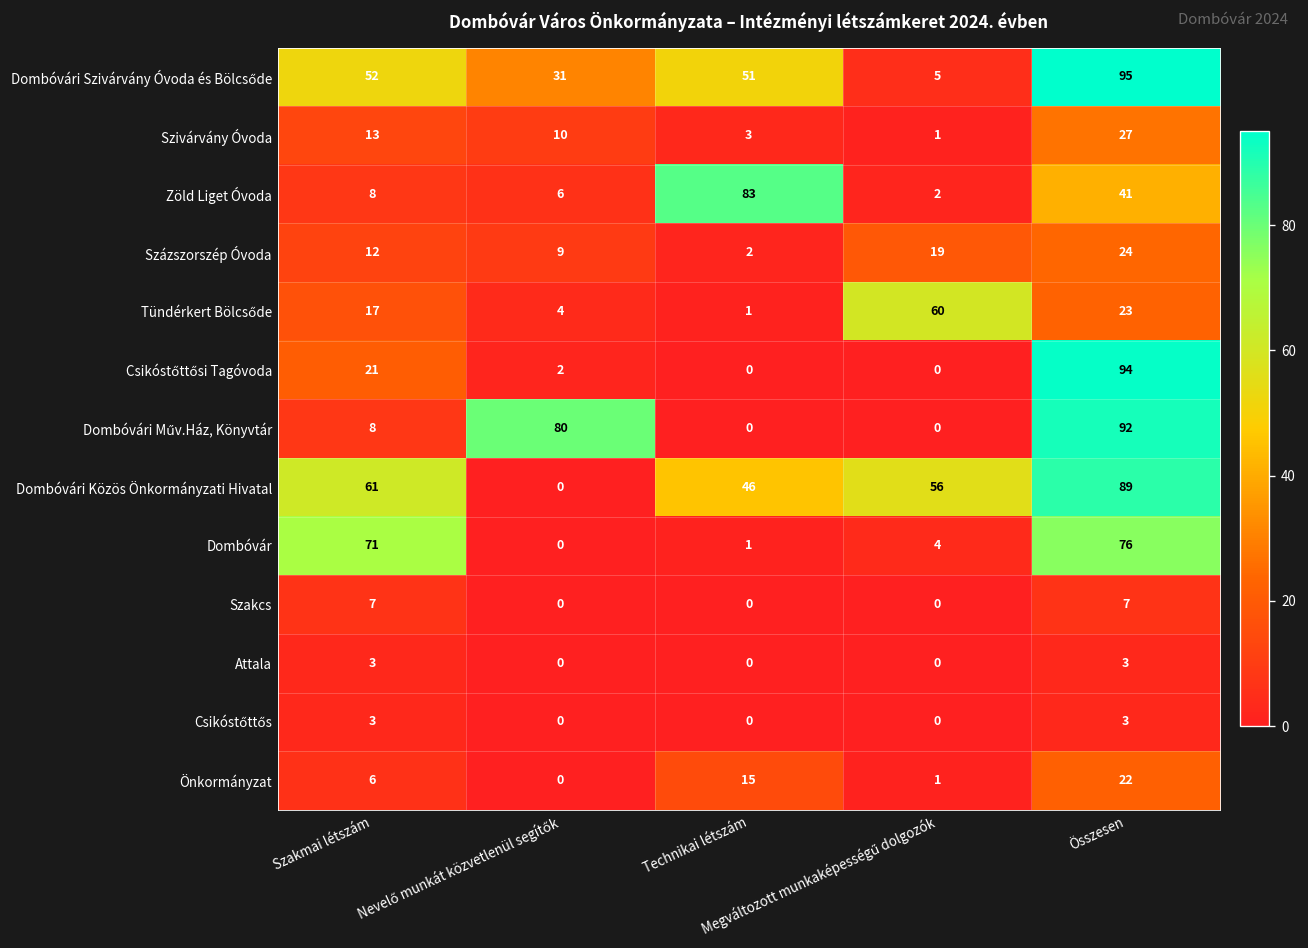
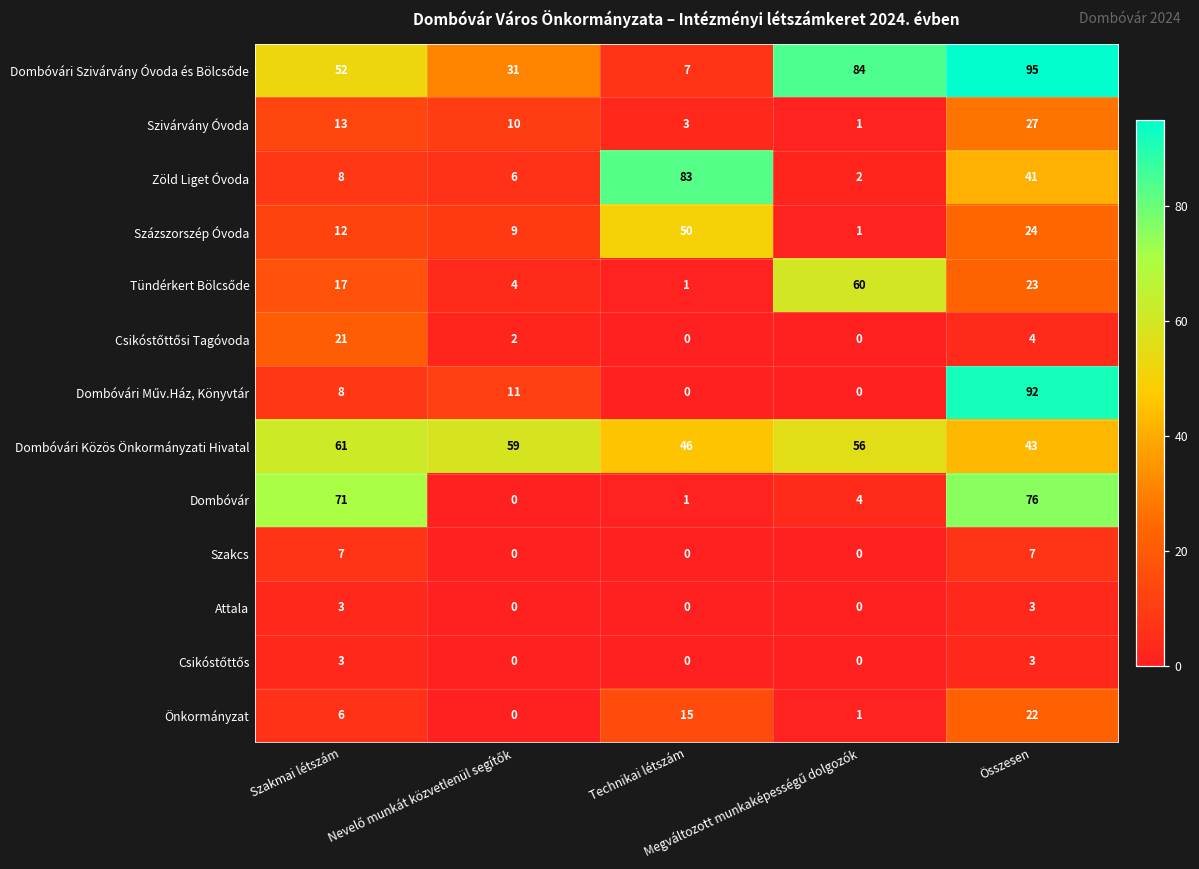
  {
    "Dombóvári Szivárvány Óvoda és Bölcsőde": {
      "Szakmai létszám": 52,
      "Nevelő munkát közvetlenül segítők": 31,
-     "Technikai létszám": 51,
-     "Megváltozott munkaképességű dolgozók": 5,
+     "Technikai létszám": 7,
+     "Megváltozott munkaképességű dolgozók": 84,
      "Összesen": 95
    },
    "Szivárvány Óvoda": {
      "Szakmai létszám": 13,
      "Nevelő munkát közvetlenül segítők": 10,
      "Technikai létszám": 3,
      "Megváltozott munkaképességű dolgozók": 1,
      "Összesen": 27
    },
    "Zöld Liget Óvoda": {
      "Szakmai létszám": 8,
      "Nevelő munkát közvetlenül segítők": 6,
      "Technikai létszám": 83,
      "Megváltozott munkaképességű dolgozók": 2,
      "Összesen": 41
    },
    "Százszorszép Óvoda": {
      "Szakmai létszám": 12,
      "Nevelő munkát közvetlenül segítők": 9,
-     "Technikai létszám": 2,
-     "Megváltozott munkaképességű dolgozók": 19,
+     "Technikai létszám": 50,
+     "Megváltozott munkaképességű dolgozók": 1,
      "Összesen": 24
    },
    "Tündérkert Bölcsőde": {
      "Szakmai létszám": 17,
      "Nevelő munkát közvetlenül segítők": 4,
      "Technikai létszám": 1,
      "Megváltozott munkaképességű dolgozók": 60,
      "Összesen": 23
    },
    "Csikóstőttősi Tagóvoda": {
      "Szakmai létszám": 21,
      "Nevelő munkát közvetlenül segítők": 2,
      "Technikai létszám": 0,
      "Megváltozott munkaképességű dolgozók": 0,
-     "Összesen": 94
+     "Összesen": 4
    },
    "Dombóvári Műv.Ház, Könyvtár": {
      "Szakmai létszám": 8,
-     "Nevelő munkát közvetlenül segítők": 80,
+     "Nevelő munkát közvetlenül segítők": 11,
      "Technikai létszám": 0,
      "Megváltozott munkaképességű dolgozók": 0,
      "Összesen": 92
    },
    "Dombóvári Közös Önkormányzati Hivatal": {
      "Szakmai létszám": 61,
-     "Nevelő munkát közvetlenül segítők": 0,
+     "Nevelő munkát közvetlenül segítők": 59,
      "Technikai létszám": 46,
      "Megváltozott munkaképességű dolgozók": 56,
-     "Összesen": 89
+     "Összesen": 43
    },
    "Dombóvár": {
      "Szakmai létszám": 71,
      "Nevelő munkát közvetlenül segítők": 0,
      "Technikai létszám": 1,
      "Megváltozott munkaképességű dolgozók": 4,
      "Összesen": 76
    },
    "Szakcs": {
      "Szakmai létszám": 7,
      "Nevelő munkát közvetlenül segítők": 0,
      "Technikai létszám": 0,
      "Megváltozott munkaképességű dolgozók": 0,
      "Összesen": 7
    },
    "Attala": {
      "Szakmai létszám": 3,
      "Nevelő munkát közvetlenül segítők": 0,
      "Technikai létszám": 0,
      "Megváltozott munkaképességű dolgozók": 0,
      "Összesen": 3
    },
    "Csikóstőttős": {
      "Szakmai létszám": 3,
      "Nevelő munkát közvetlenül segítők": 0,
      "Technikai létszám": 0,
      "Megváltozott munkaképességű dolgozók": 0,
      "Összesen": 3
    },
    "Önkormányzat": {
      "Szakmai létszám": 6,
      "Nevelő munkát közvetlenül segítők": 0,
      "Technikai létszám": 15,
      "Megváltozott munkaképességű dolgozók": 1,
      "Összesen": 22
    }
  }
